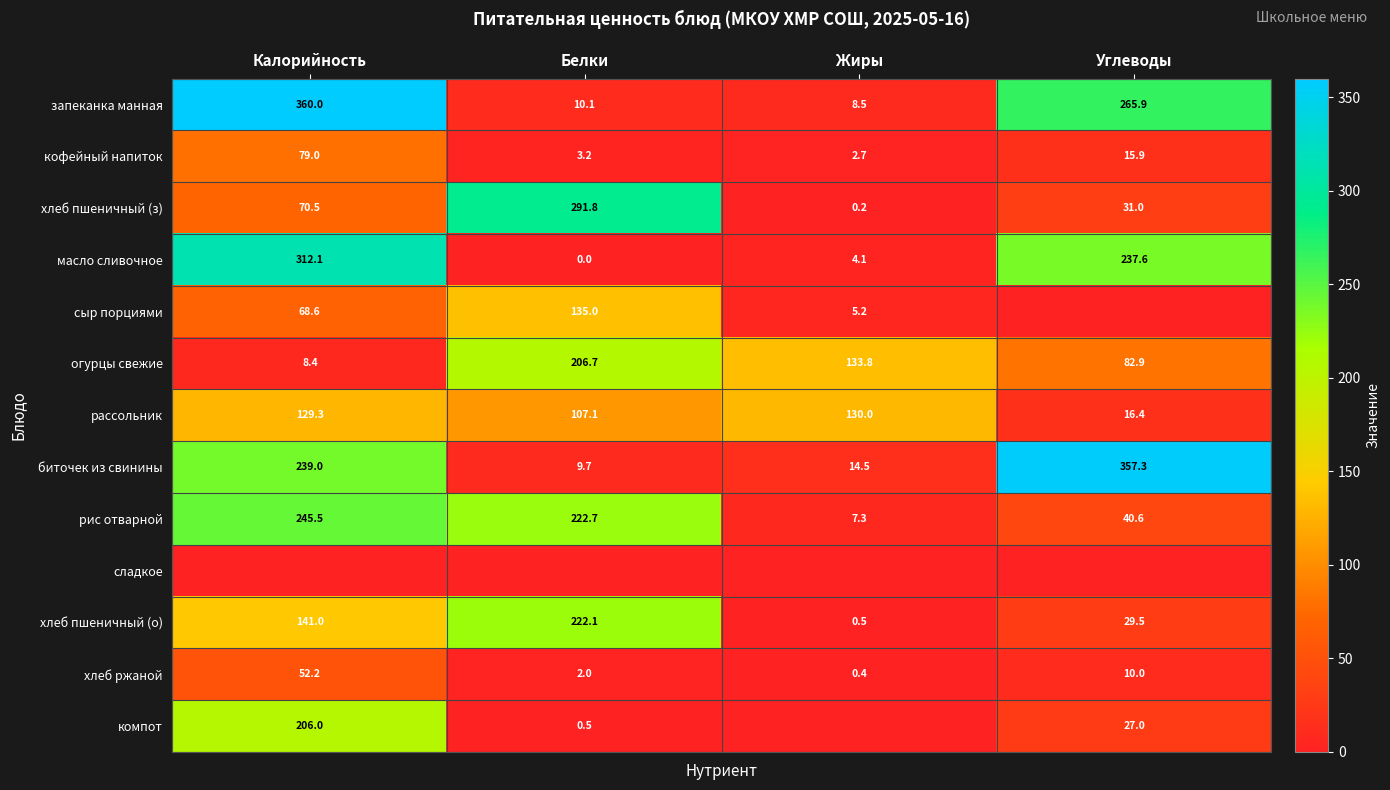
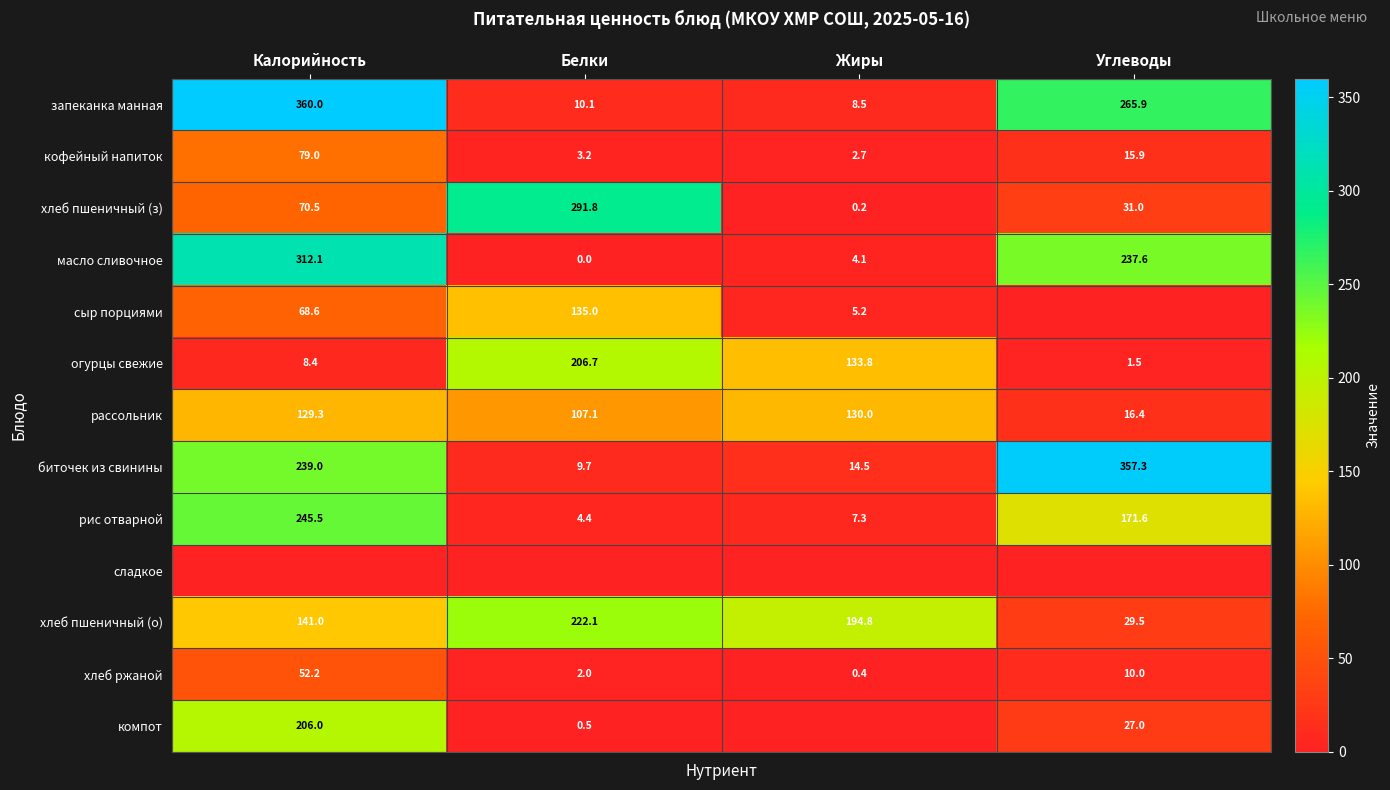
  {
    "запеканка манная": {
      "Калорийность": 360.0,
      "Белки": 10.1,
      "Жиры": 8.5,
      "Углеводы": 265.9
    },
    "кофейный напиток": {
      "Калорийность": 79.0,
      "Белки": 3.2,
      "Жиры": 2.7,
      "Углеводы": 15.9
    },
    "хлеб пшеничный (з)": {
      "Калорийность": 70.5,
      "Белки": 291.8,
      "Жиры": 0.2,
      "Углеводы": 31.0
    },
    "масло сливочное": {
      "Калорийность": 312.1,
      "Белки": 0.0,
      "Жиры": 4.1,
      "Углеводы": 237.6
    },
    "сыр порциями": {
      "Калорийность": 68.6,
      "Белки": 135.0,
      "Жиры": 5.2
    },
    "огурцы свежие": {
      "Калорийность": 8.4,
      "Белки": 206.7,
      "Жиры": 133.8,
-     "Углеводы": 82.9
+     "Углеводы": 1.5
    },
    "рассольник": {
      "Калорийность": 129.3,
      "Белки": 107.1,
      "Жиры": 130.0,
      "Углеводы": 16.4
    },
    "биточек из свинины": {
      "Калорийность": 239.0,
      "Белки": 9.7,
      "Жиры": 14.5,
      "Углеводы": 357.3
    },
    "рис отварной": {
      "Калорийность": 245.5,
-     "Белки": 222.7,
+     "Белки": 4.4,
      "Жиры": 7.3,
-     "Углеводы": 40.6
+     "Углеводы": 171.6
    },
    "хлеб пшеничный (о)": {
      "Калорийность": 141.0,
      "Белки": 222.1,
-     "Жиры": 0.5,
+     "Жиры": 194.8,
      "Углеводы": 29.5
    },
    "хлеб ржаной": {
      "Калорийность": 52.2,
      "Белки": 2.0,
      "Жиры": 0.4,
      "Углеводы": 10.0
    },
    "компот": {
      "Калорийность": 206.0,
      "Белки": 0.5,
      "Углеводы": 27.0
    }
  }
